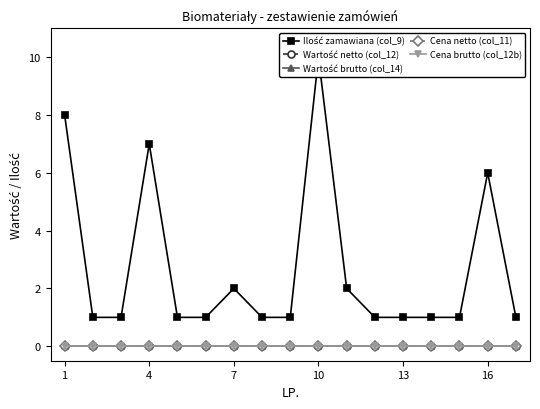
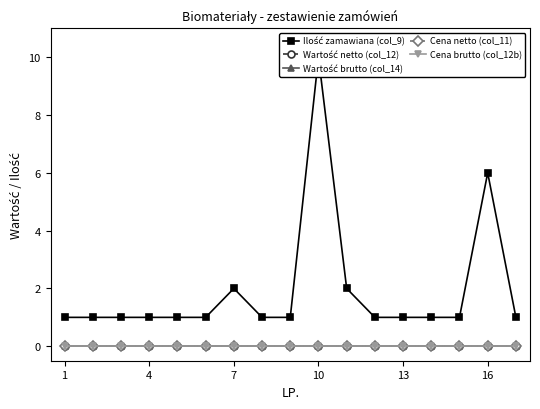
  {
    "Ilość zamawiana (col_9)": {
-     "1": 8,
-     "4": 7,
+     "1": 1,
+     "4": 1,
      "7": 2,
      "13": 1,
      "16": 6
    },
    "Cena brutto (col_12b)": {
      "1": 0,
      "4": 0,
      "7": 0,
      "10": 0,
      "13": 0,
      "16": 0
    }
  }
